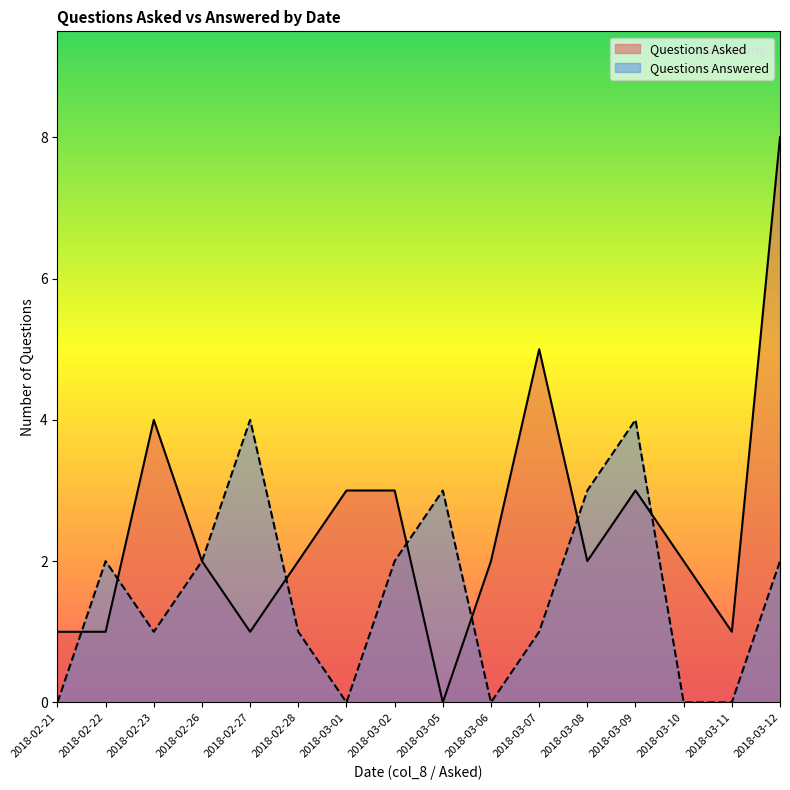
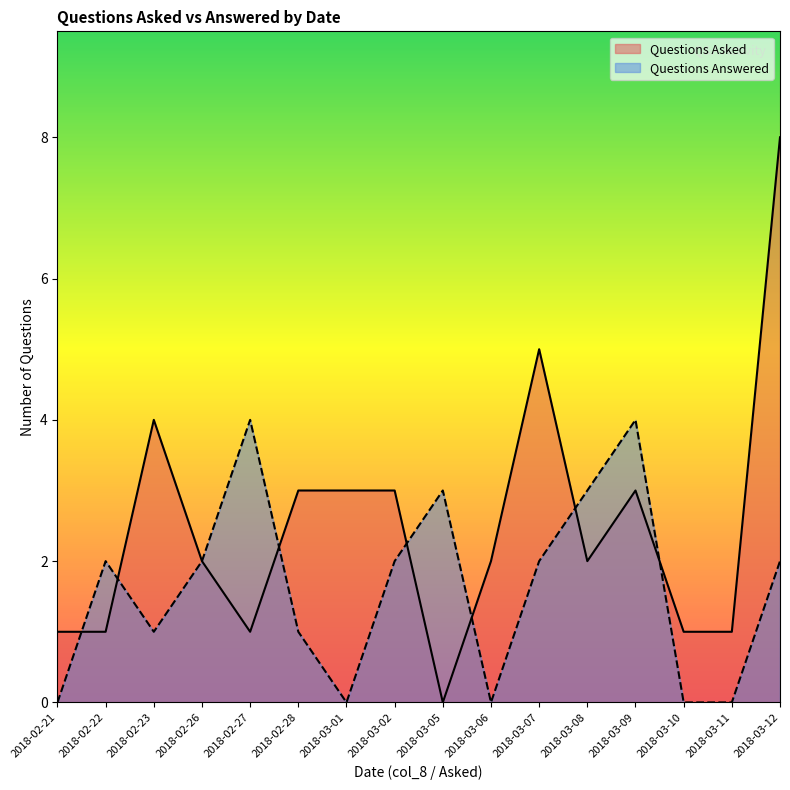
  {
    "Questions Asked": {
      "2018-02-21": 1,
      "2018-02-22": 1,
      "2018-02-23": 4,
      "2018-02-27": 1,
-     "2018-02-28": 2,
+     "2018-02-28": 3,
      "2018-03-01": 3,
      "2018-03-02": 3,
      "2018-03-05": 0,
      "2018-03-06": 2,
      "2018-03-07": 5,
      "2018-03-08": 2,
      "2018-03-09": 3,
-     "2018-03-10": 2,
+     "2018-03-10": 1,
      "2018-03-11": 1,
      "2018-03-12": 8
    },
    "Questions Answered": {
      "2018-02-21": 0,
      "2018-02-22": 2,
      "2018-02-23": 1,
      "2018-02-27": 4,
      "2018-02-28": 1,
      "2018-03-01": 0,
      "2018-03-02": 2,
      "2018-03-05": 3,
      "2018-03-06": 0,
-     "2018-03-07": 1,
+     "2018-03-07": 2,
      "2018-03-08": 3,
      "2018-03-09": 4,
      "2018-03-10": 0,
      "2018-03-11": 0,
      "2018-03-12": 2
    }
  }
